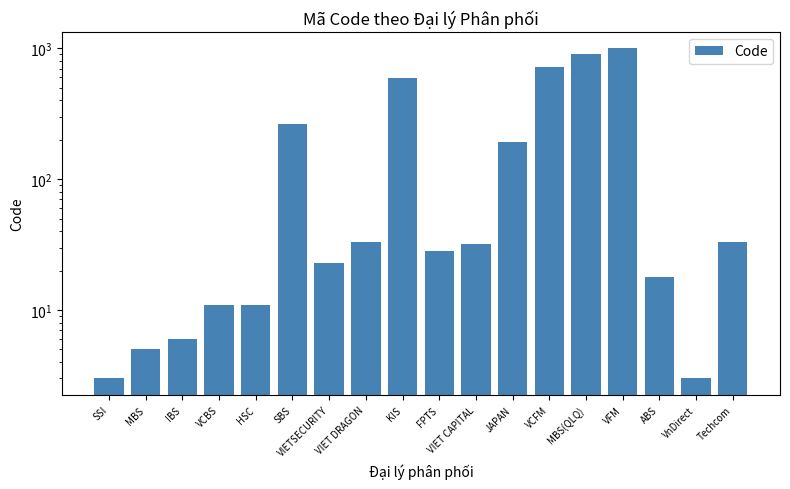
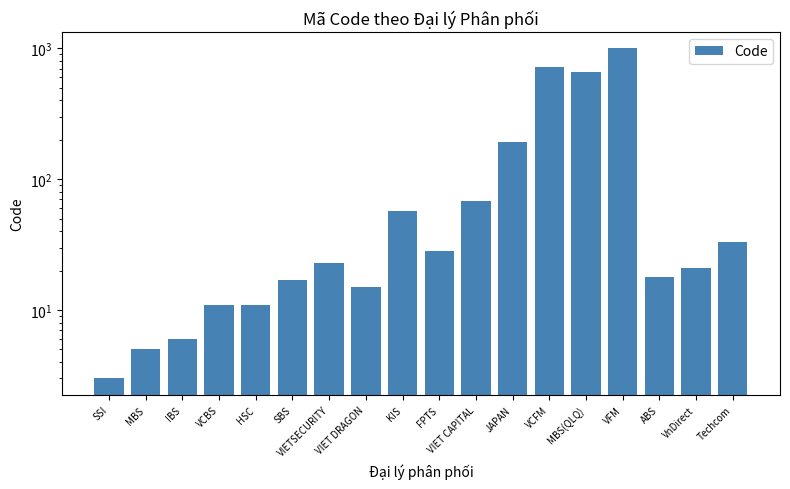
  {
    "SSI": 3,
    "MBS": 5,
    "IBS": 6,
    "VCBS": 11,
    "HSC": 11,
-   "SBS": 260,
+   "SBS": 17,
    "VIETSECURITY": 23,
-   "VIET DRAGON": 33,
-   "KIS": 600,
+   "VIET DRAGON": 15,
+   "KIS": 60,
    "FPTS": 28,
-   "VIET CAPITAL": 32,
+   "VIET CAPITAL": 70,
    "JAPAN": 190,
    "VCFM": 700,
-   "MBS(QLQ)": 900,
+   "MBS(QLQ)": 700,
    "VFM": 1000,
    "ABS": 18,
-   "VnDirect": 3,
+   "VnDirect": 21,
    "Techcom": 33
  }
